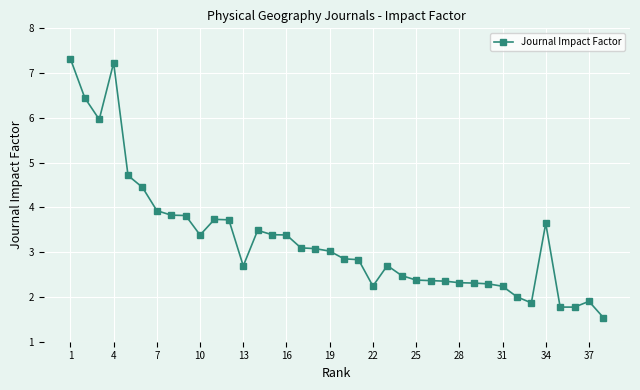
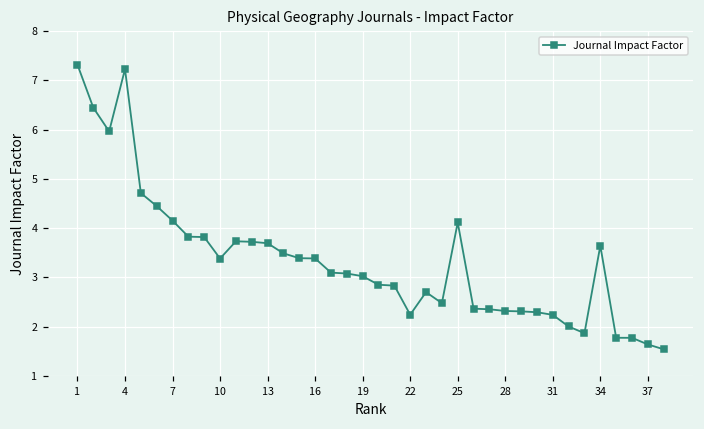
  {
    "1": 7.3,
    "4": 7.2,
-   "7": 3.9,
+   "7": 4.2,
    "10": 3.4,
-   "13": 2.7,
+   "13": 3.7,
    "16": 3.4,
    "19": 3.0,
    "22": 2.2,
-   "25": 2.4,
+   "25": 4.1,
    "28": 2.3,
    "31": 2.2,
    "34": 3.6,
-   "37": 1.9
+   "37": 1.6
  }
